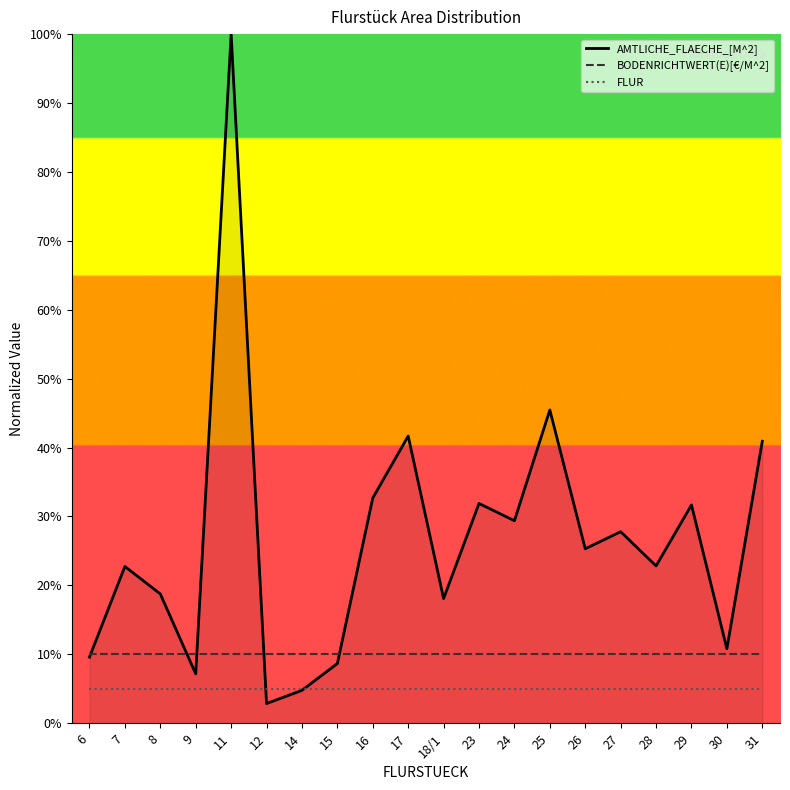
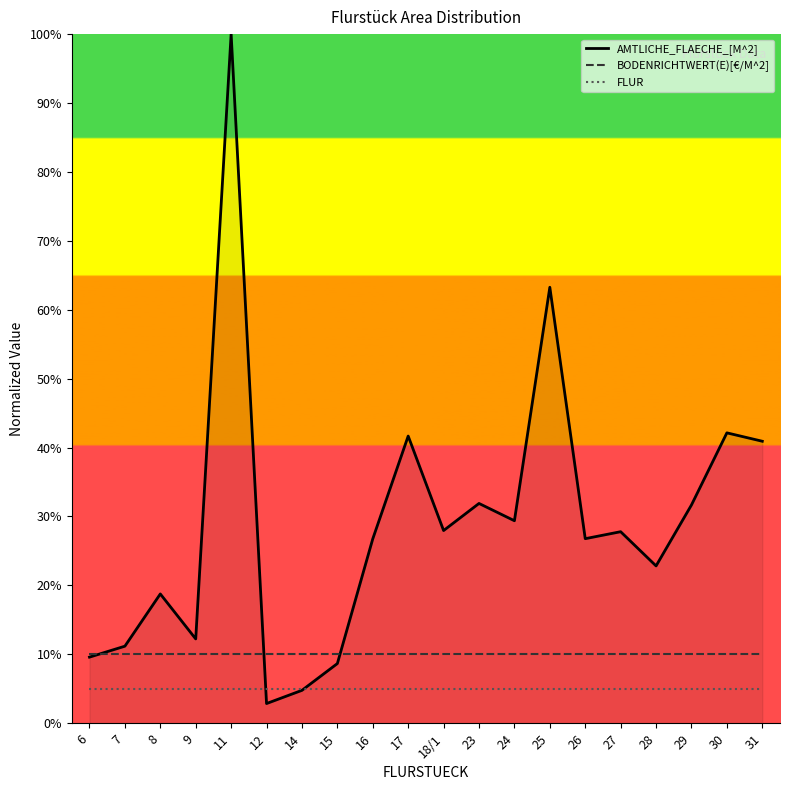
  {
    "AMTLICHE_FLAECHE_[M^2]": {
      "6": "10%",
-     "7": "23%",
+     "7": "11%",
      "8": "19%",
-     "9": "7%",
+     "9": "12%",
      "11": "100%",
      "12": "3%",
      "15": "9%",
-     "16": "33%",
+     "16": "27%",
      "17": "42%",
-     "18/1": "18%",
+     "18/1": "28%",
      "23": "32%",
      "24": "29%",
-     "25": "45%",
-     "26": "25%",
+     "25": "63%",
+     "26": "27%",
      "27": "28%",
      "28": "23%",
      "29": "32%",
-     "30": "11%",
+     "30": "42%",
      "31": "41%"
    }
  }
